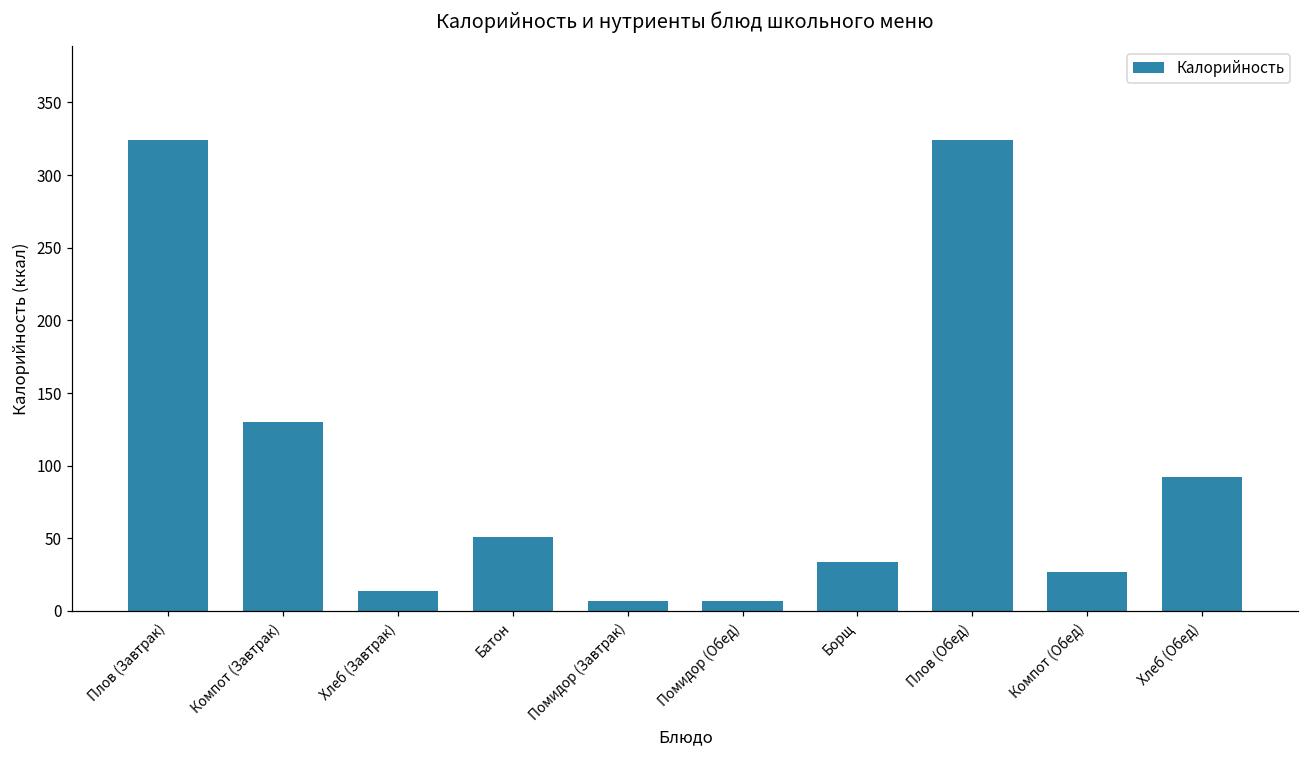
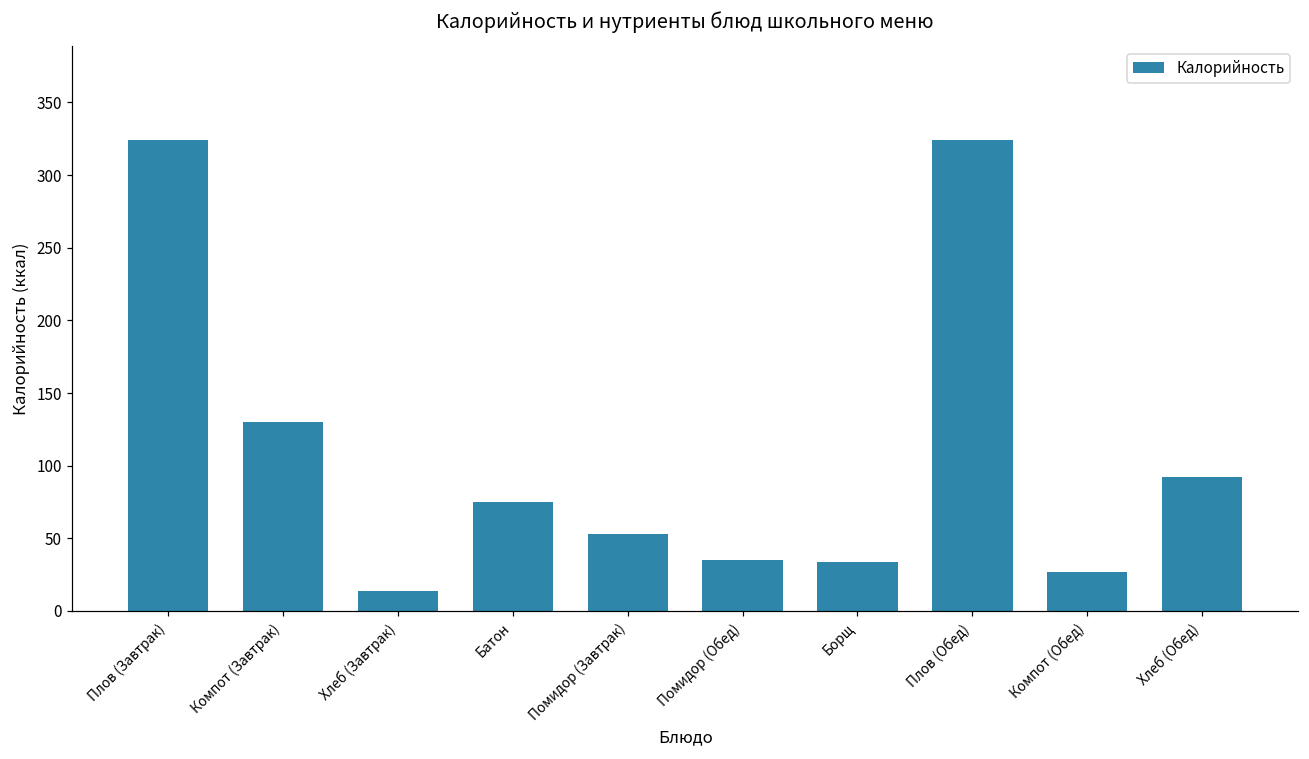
  {
    "Плов (Завтрак)": 324,
    "Компот (Завтрак)": 130,
    "Хлеб (Завтрак)": 14,
-   "Батон": 51,
-   "Помидор (Завтрак)": 7,
-   "Помидор (Обед)": 7,
+   "Батон": 75,
+   "Помидор (Завтрак)": 53,
+   "Помидор (Обед)": 35,
    "Борщ": 34,
    "Плов (Обед)": 324,
    "Компот (Обед)": 27,
    "Хлеб (Обед)": 92
  }
